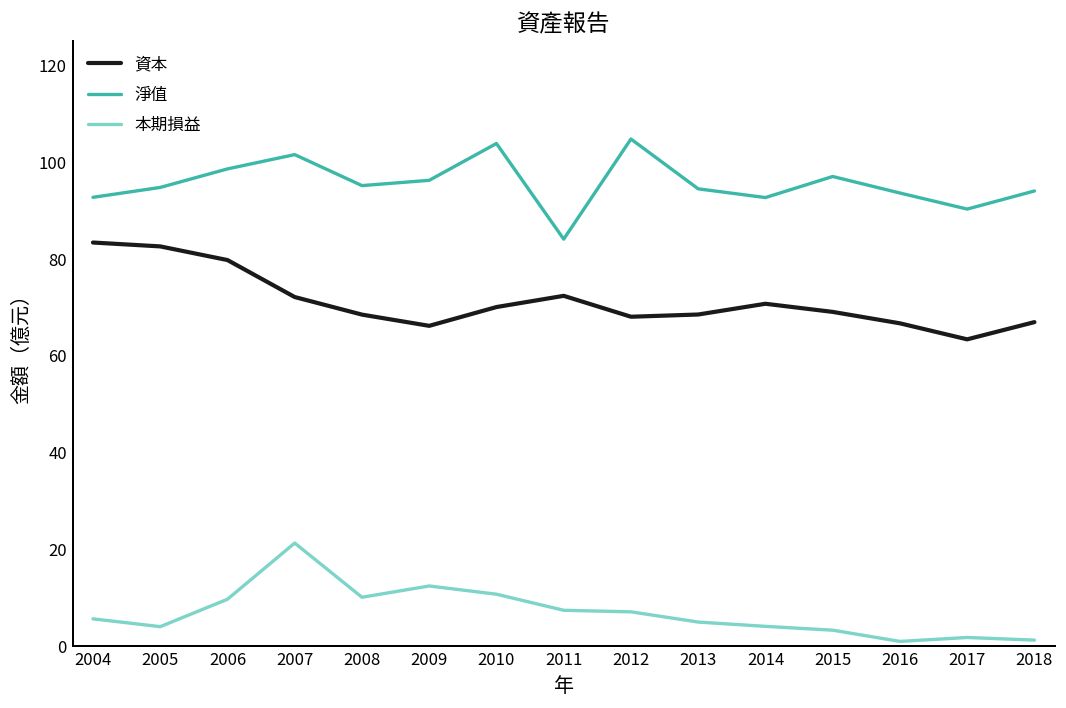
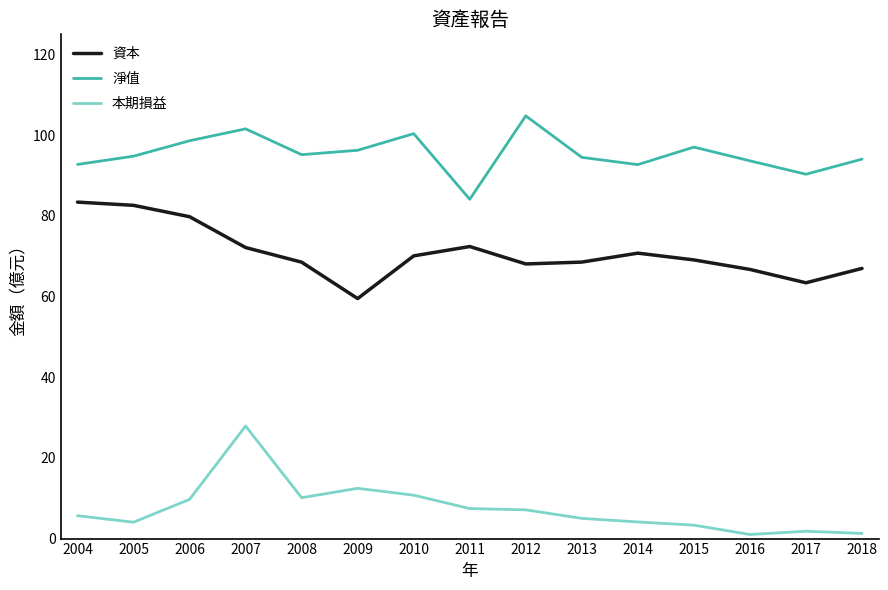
  {
    "資本": {
      "2004": 83,
      "2005": 83,
      "2006": 80,
      "2007": 72,
      "2008": 69,
-     "2009": 66,
+     "2009": 60,
      "2010": 70,
      "2011": 72,
      "2012": 68,
      "2013": 69,
      "2014": 71,
      "2015": 69,
      "2016": 67,
      "2017": 63,
      "2018": 67
    },
    "淨值": {
      "2004": 93,
      "2005": 95,
      "2006": 99,
      "2007": 102,
      "2008": 95,
      "2009": 96,
-     "2010": 104,
+     "2010": 100,
      "2011": 84,
      "2012": 105,
      "2013": 95,
      "2014": 93,
      "2015": 97,
      "2016": 94,
      "2017": 90,
      "2018": 94
    },
    "本期損益": {
      "2004": 6,
      "2005": 4,
      "2006": 10,
-     "2007": 21,
+     "2007": 28,
      "2008": 10,
      "2009": 12,
      "2010": 11,
      "2011": 7,
      "2012": 7,
      "2013": 5,
      "2014": 4,
      "2015": 3,
      "2016": 1,
      "2017": 2,
      "2018": 1
    }
  }
